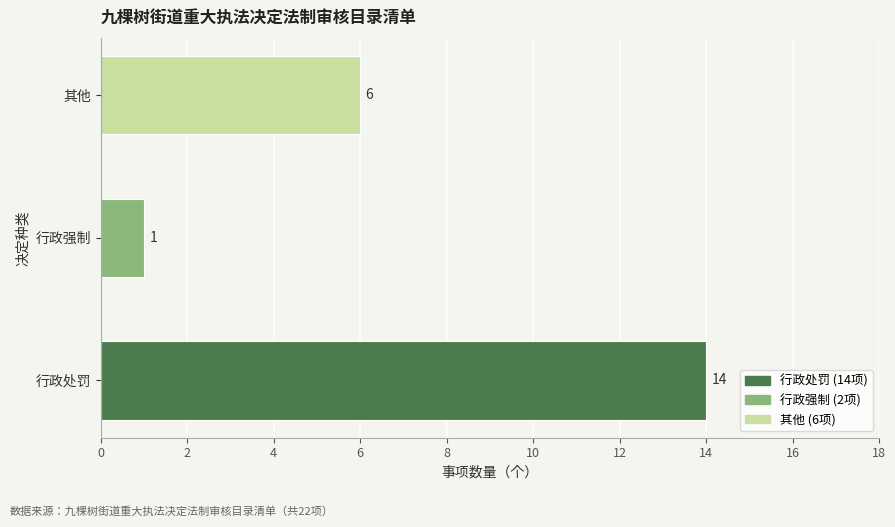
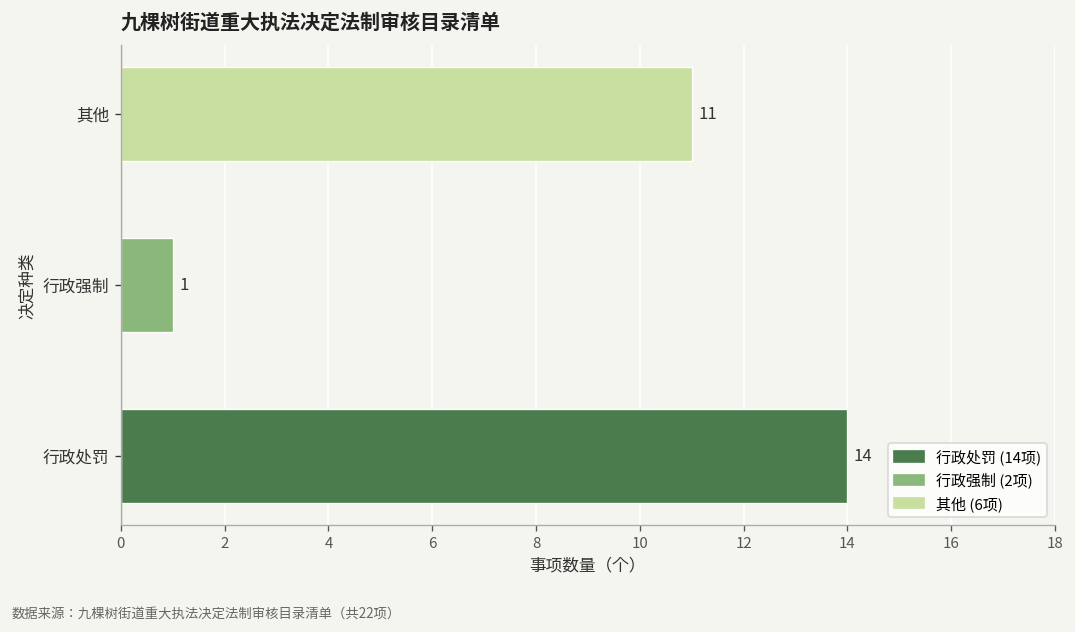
  {
-   "其他": 6,
+   "其他": 11,
    "行政强制": 1,
    "行政处罚": 14
  }
